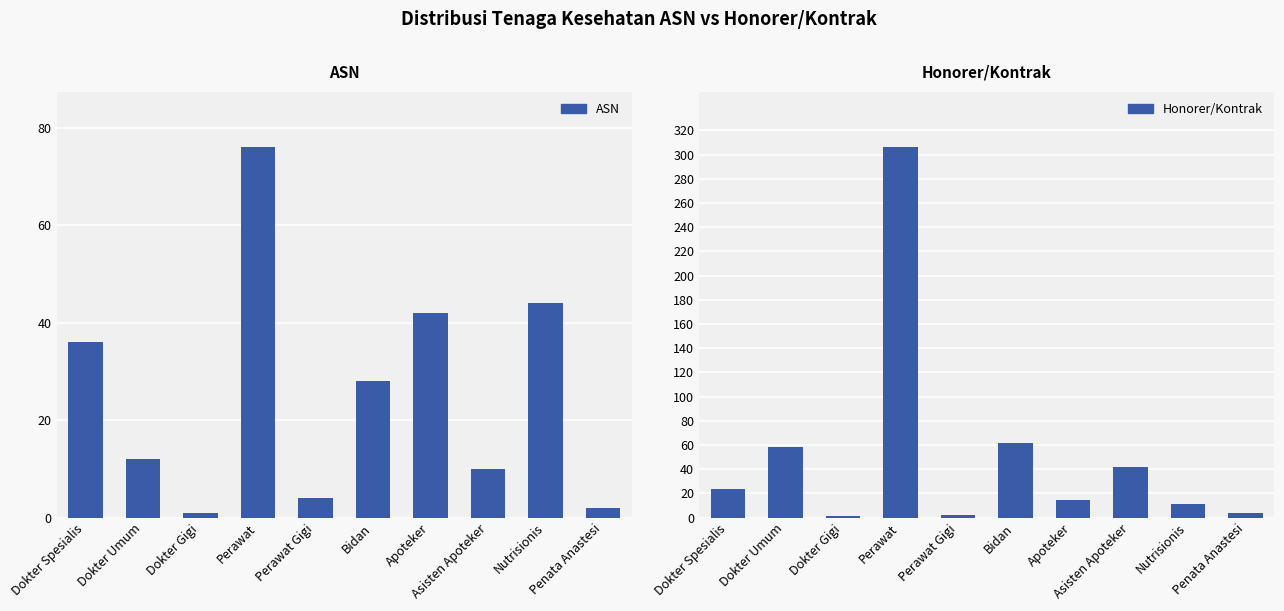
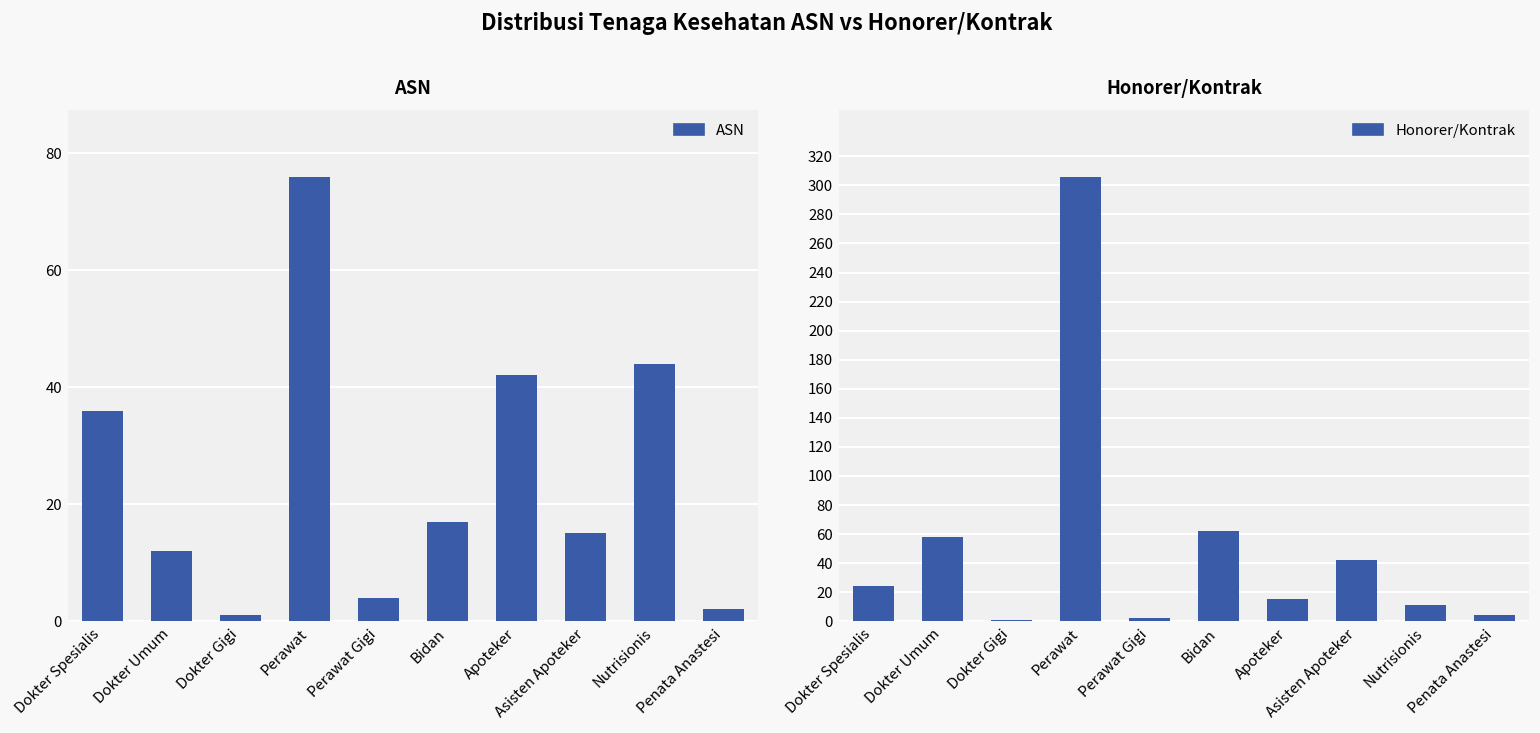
  {
    "ASN": {
      "Dokter Spesialis": 36,
      "Dokter Umum": 12,
      "Dokter Gigi": 1,
      "Perawat": 76,
      "Perawat Gigi": 4,
-     "Bidan": 28,
+     "Bidan": 17,
      "Apoteker": 42,
-     "Asisten Apoteker": 10,
+     "Asisten Apoteker": 15,
      "Nutrisionis": 44,
      "Penata Anastesi": 2
    },
    "Honorer/Kontrak": {
      "Dokter Spesialis": 24,
      "Dokter Umum": 58,
      "Perawat": 306,
      "Bidan": 62,
      "Apoteker": 15,
      "Asisten Apoteker": 42,
      "Nutrisionis": 11,
      "Penata Anastesi": 4
    }
  }
